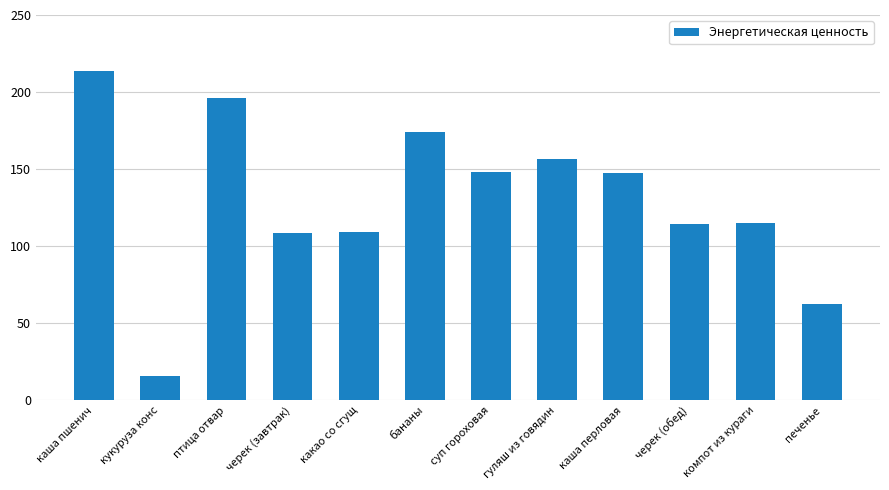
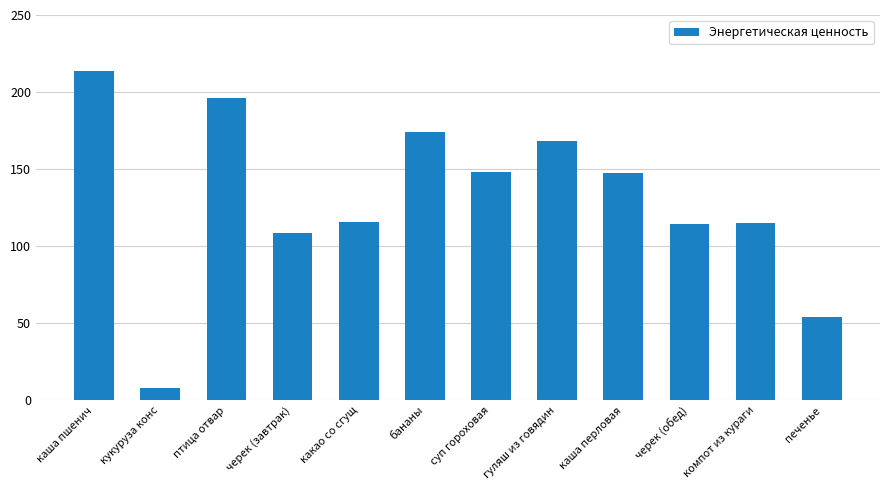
  {
    "каша пшенич": 214,
-   "кукуруза конс": 16,
+   "кукуруза конс": 8,
    "птица отвар": 196,
    "черек (завтрак)": 109,
-   "какао со сгущ": 109,
+   "какао со сгущ": 116,
    "бананы": 174,
    "суп гороховая": 148,
-   "гуляш из говядин": 157,
+   "гуляш из говядин": 168,
    "каша перловая": 148,
    "черек (обед)": 114,
    "компот из кураги": 115,
-   "печенье": 62
+   "печенье": 54
  }
